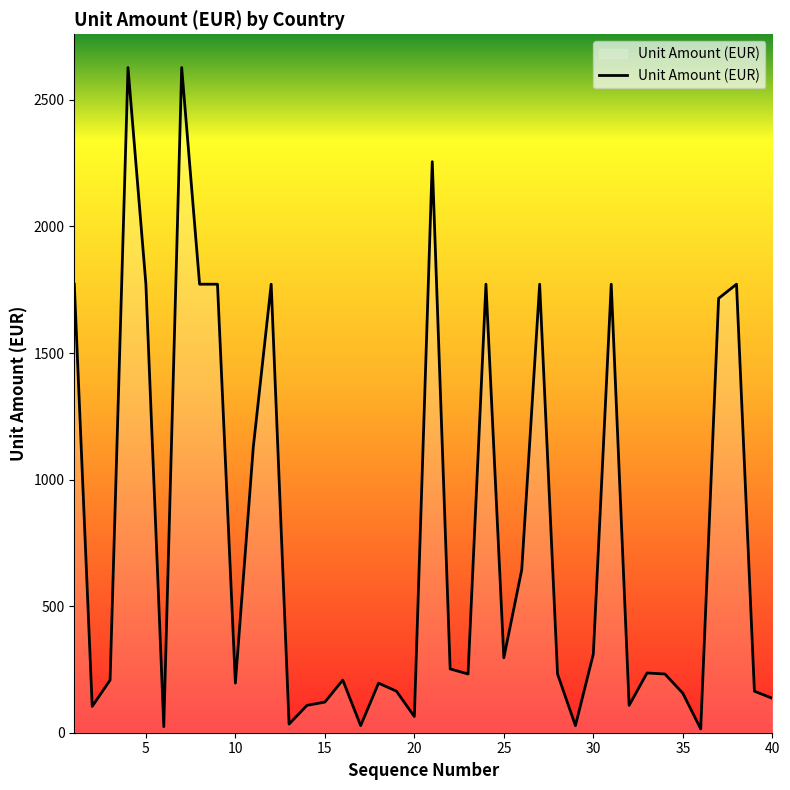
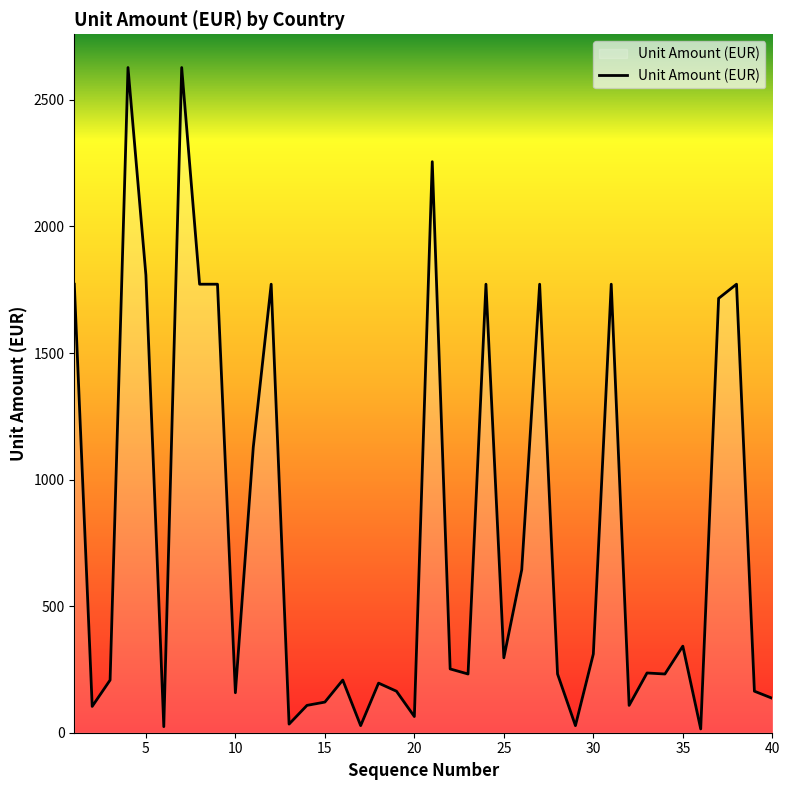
  {
-   "5": 1770,
-   "10": 200,
+   "5": 1810,
+   "10": 160,
    "15": 120,
    "20": 60,
    "25": 300,
    "30": 310,
-   "35": 160,
+   "35": 340,
    "40": 140
  }
